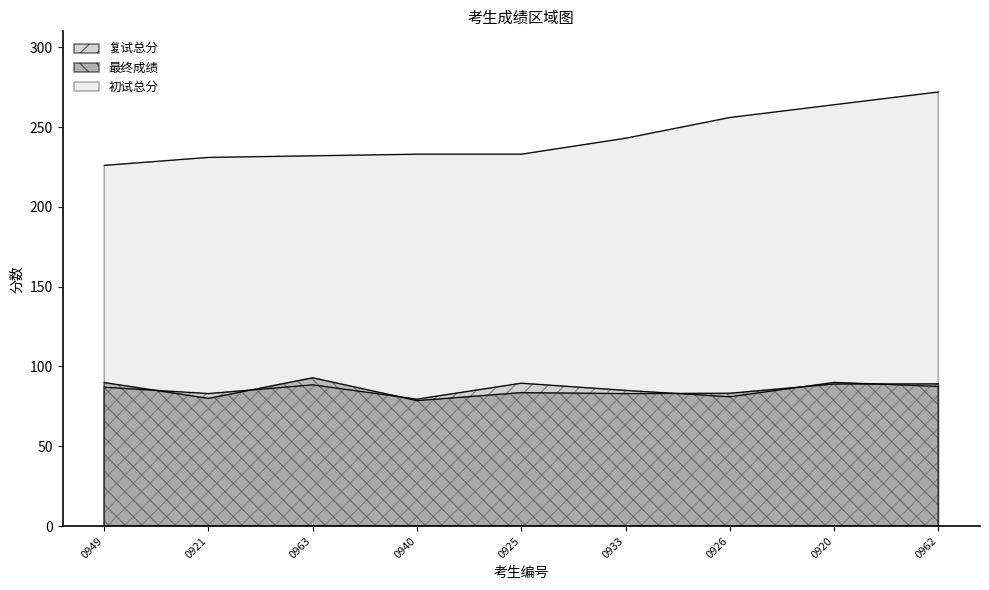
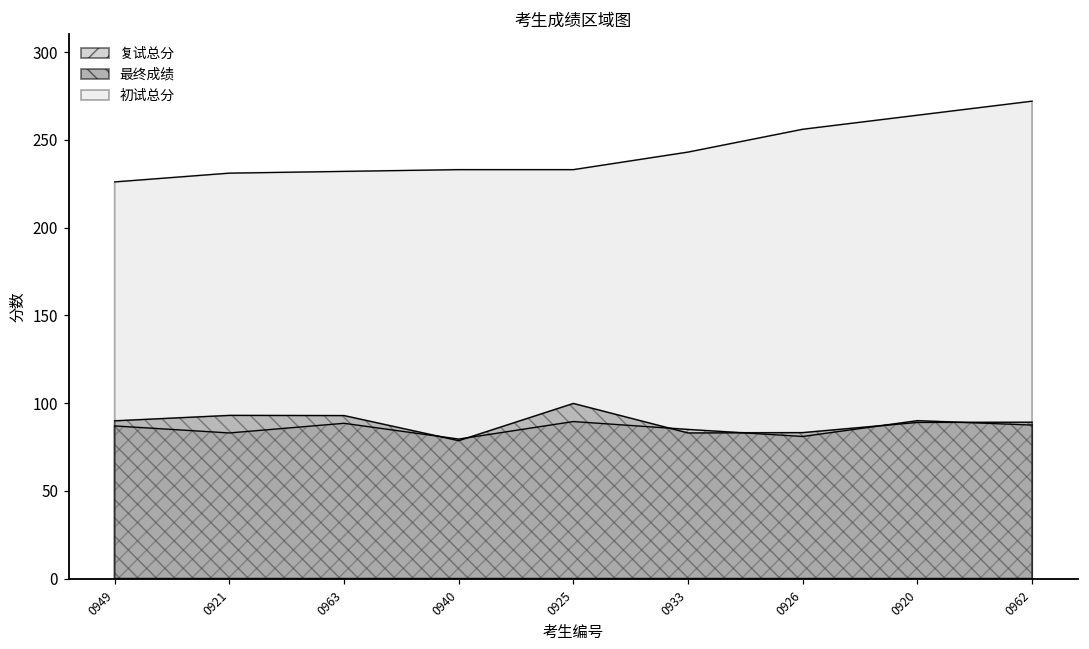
  {
    "最终成绩": {
      "0949": 90,
-     "0921": 80,
+     "0921": 93,
      "0963": 93,
-     "0925": 84,
+     "0925": 100,
      "0933": 83,
      "0926": 83
    }
  }
